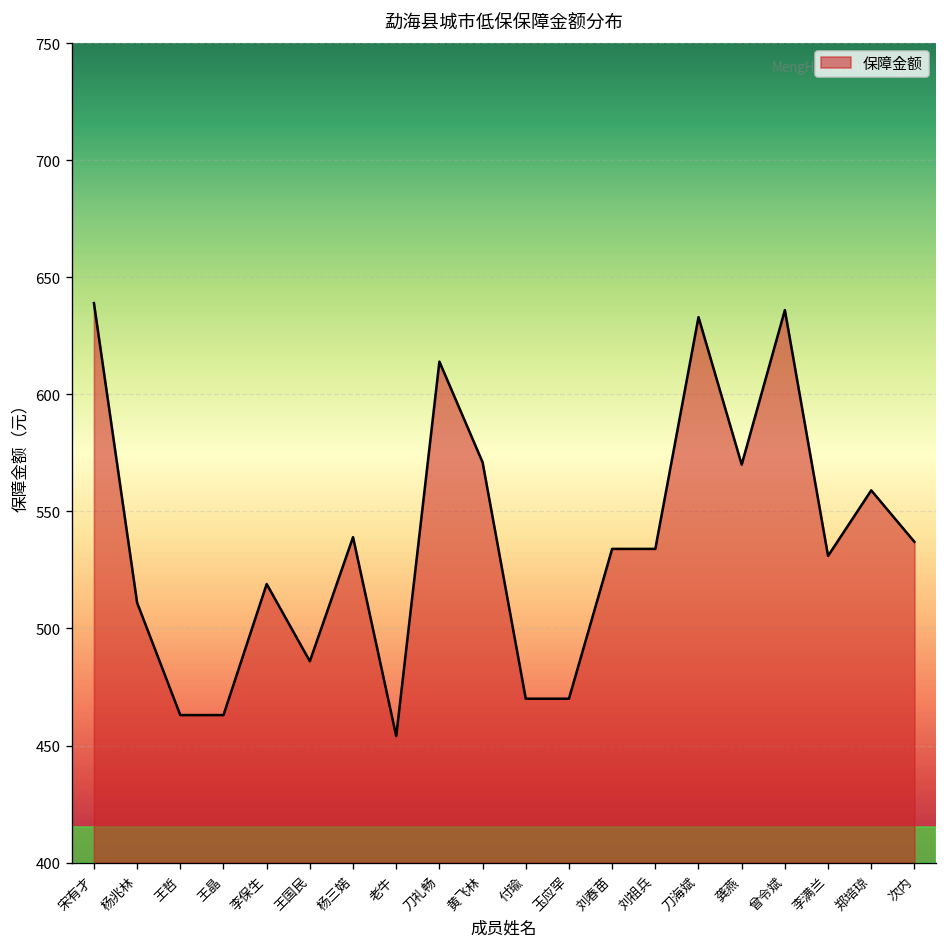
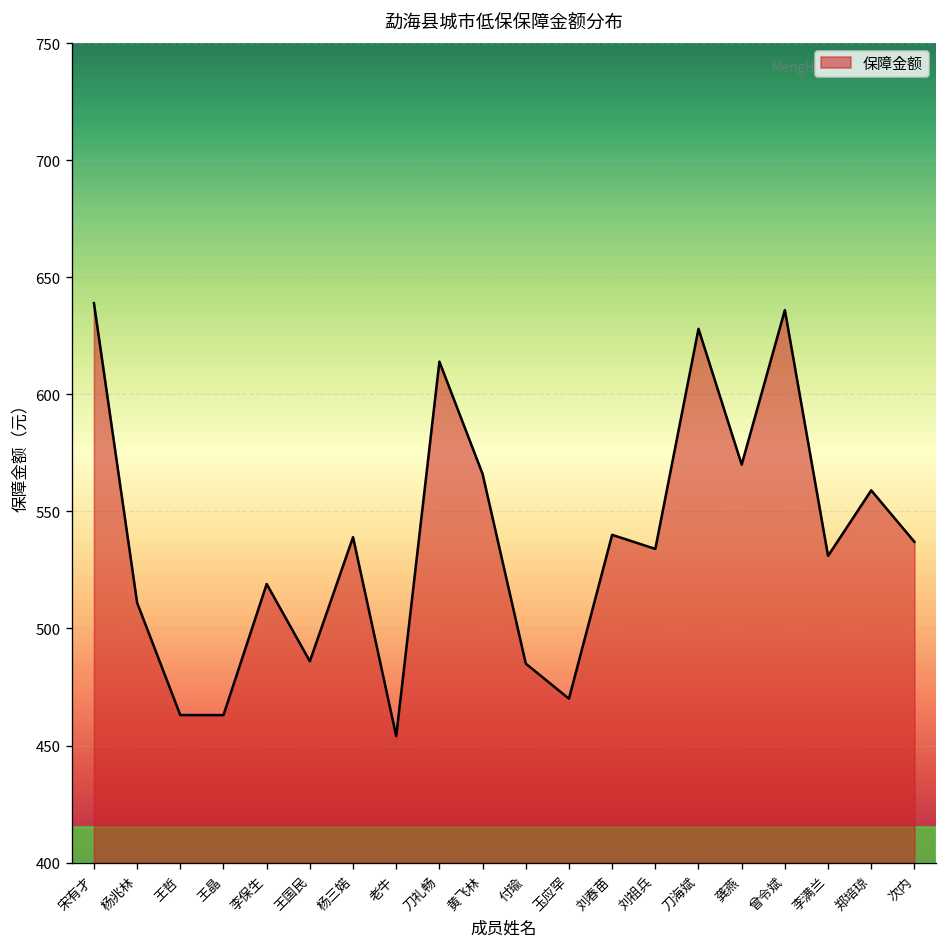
  {
    "宋有才": 639,
    "杨兆林": 511,
    "王哲": 463,
    "王晶": 463,
    "李保生": 519,
    "王国民": 486,
    "杨三婼": 539,
    "老牛": 454,
    "刀礼畅": 614,
-   "黄飞林": 571,
-   "付瑜": 470,
+   "黄飞林": 566,
+   "付瑜": 485,
    "玉应罕": 470,
-   "刘春苗": 534,
+   "刘春苗": 540,
    "刘祖兵": 534,
-   "刀海斌": 633,
+   "刀海斌": 628,
    "龚燕": 570,
    "曾令斌": 636,
    "李满兰": 531,
    "郑培琼": 559,
    "次内": 537
  }
